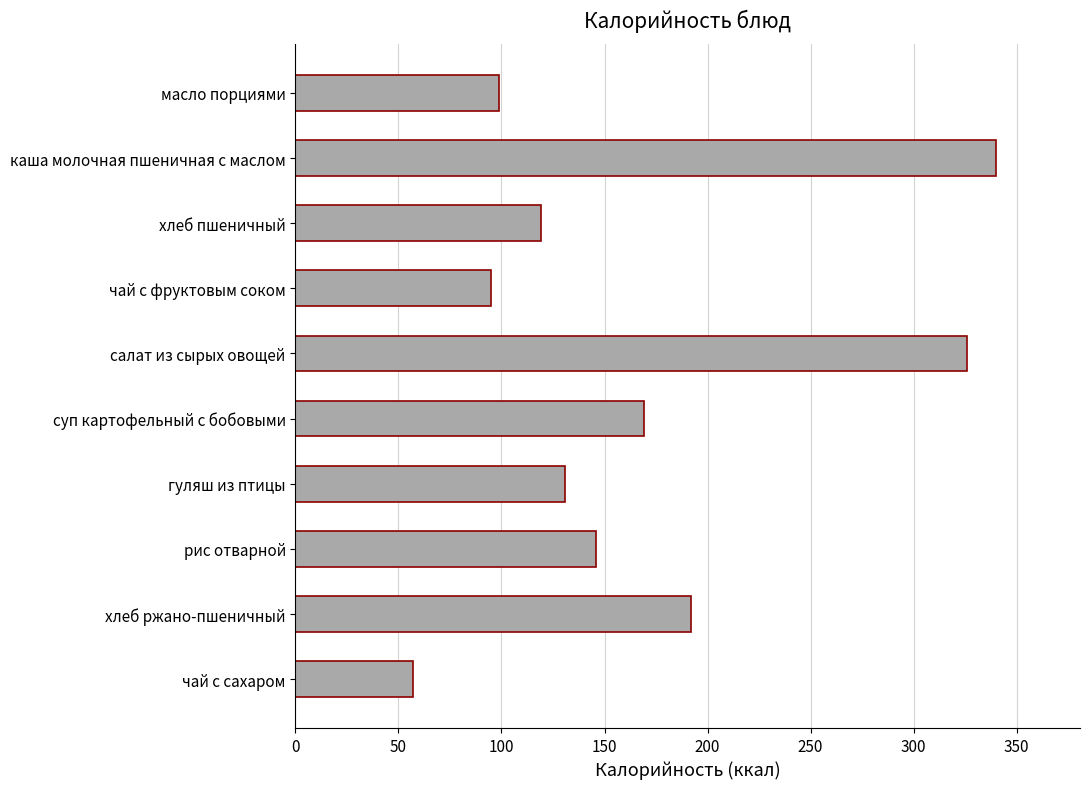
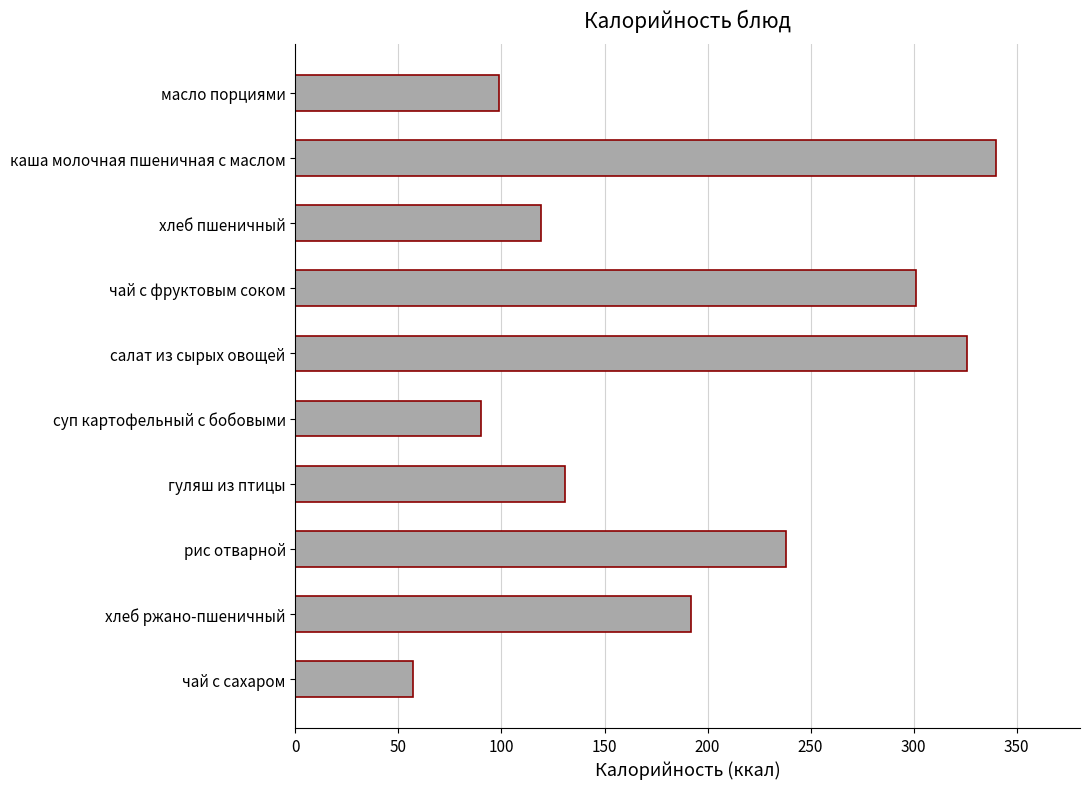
  {
    "масло порциями": 99,
    "каша молочная пшеничная с маслом": 340,
    "хлеб пшеничный": 119,
-   "чай с фруктовым соком": 95,
+   "чай с фруктовым соком": 301,
    "салат из сырых овощей": 326,
-   "суп картофельный с бобовыми": 169,
+   "суп картофельный с бобовыми": 90,
    "гуляш из птицы": 131,
-   "рис отварной": 146,
+   "рис отварной": 238,
    "хлеб ржано-пшеничный": 192,
    "чай с сахаром": 57
  }
